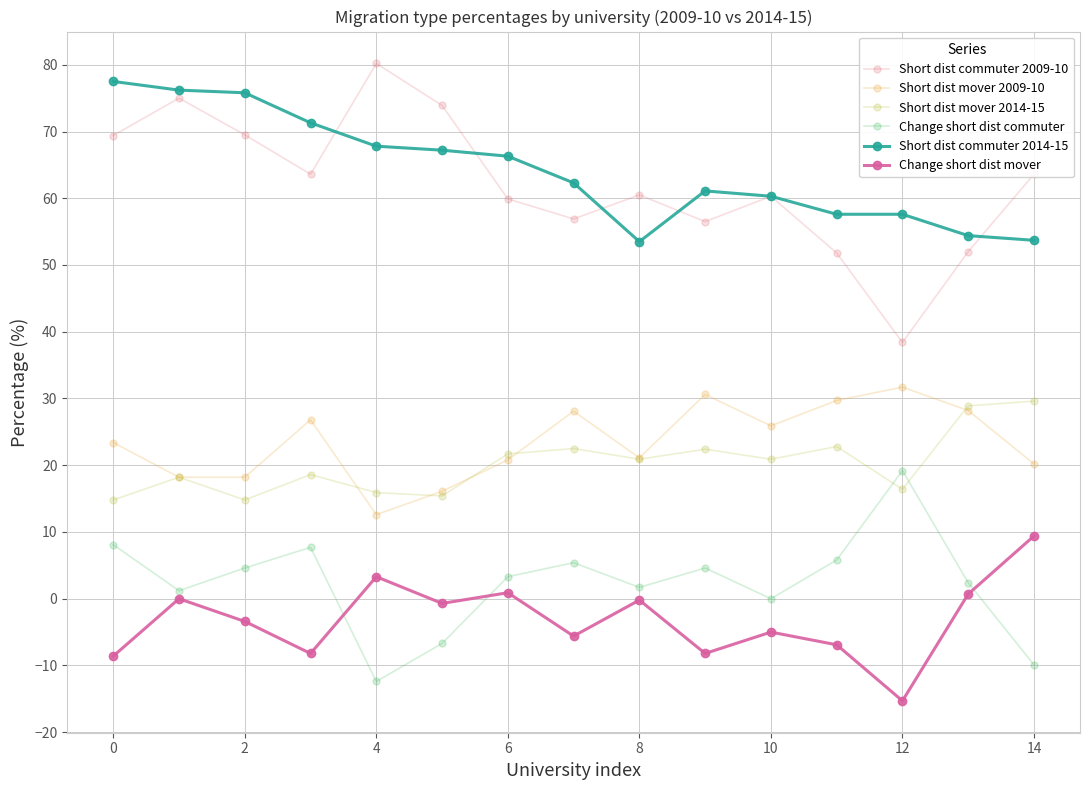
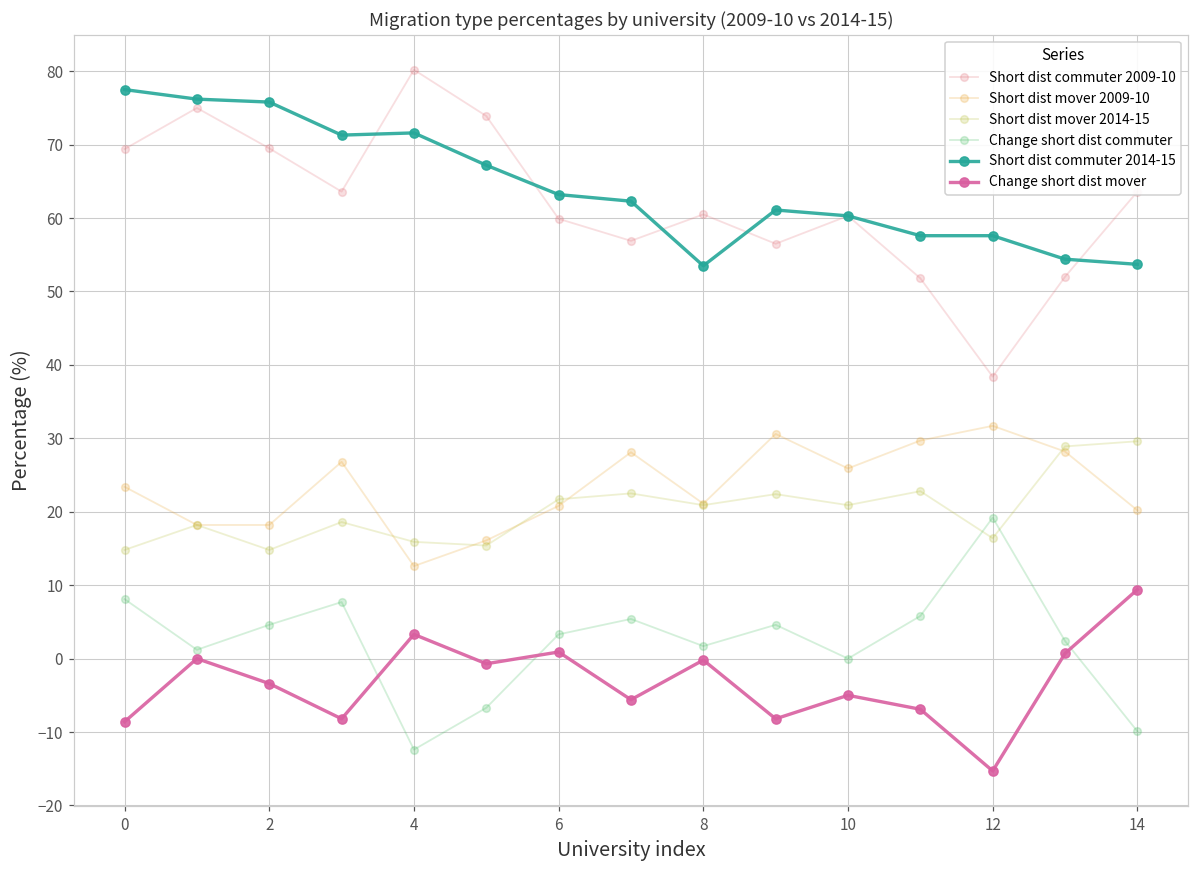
  {
    "Short dist commuter 2014-15": {
      "0": 78,
      "2": 76,
-     "4": 68,
-     "6": 66,
+     "4": 72,
+     "6": 63,
      "8": 54,
      "12": 58,
      "14": 54
    }
  }
